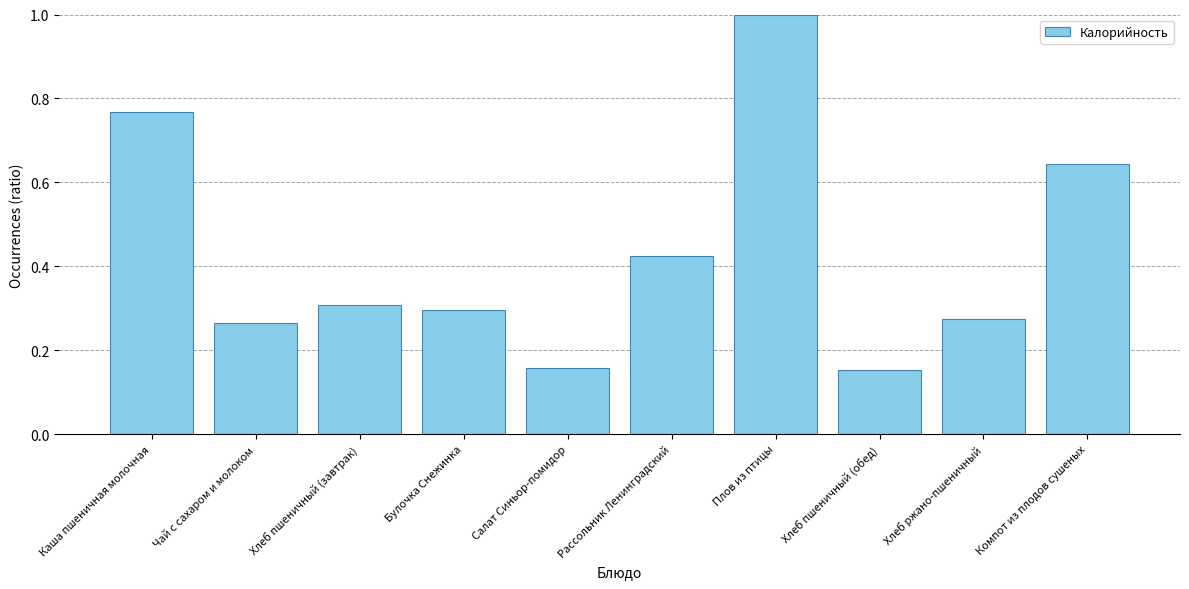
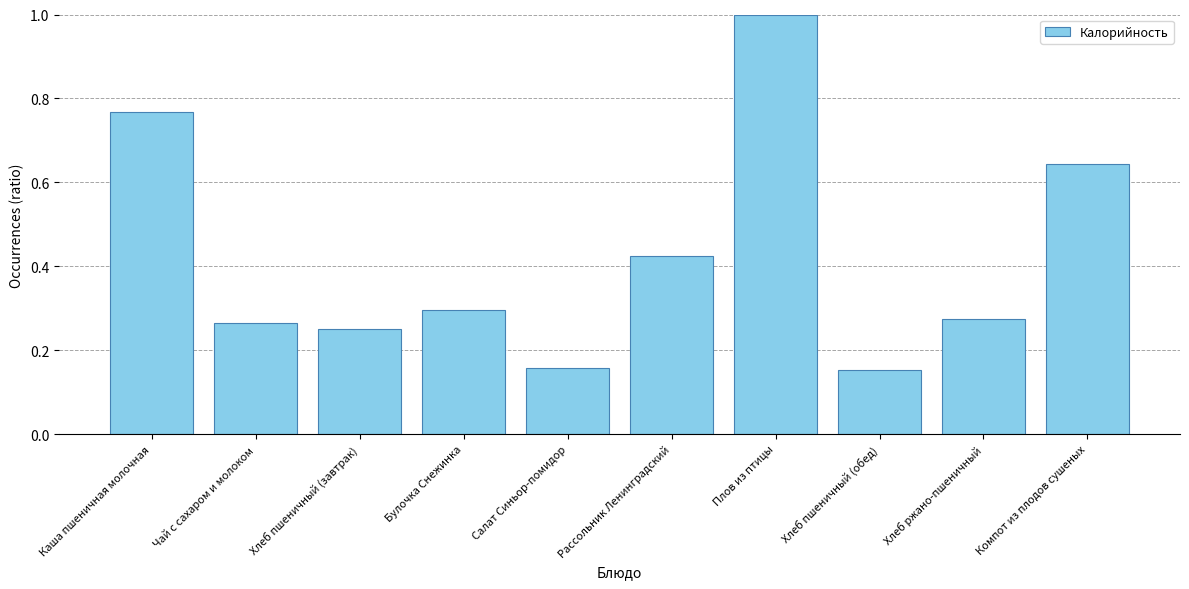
  {
    "Каша пшеничная молочная": 0.77,
    "Чай с сахаром и молоком": 0.27,
-   "Хлеб пшеничный (завтрак)": 0.31,
+   "Хлеб пшеничный (завтрак)": 0.25,
    "Булочка Снежинка": 0.30,
    "Салат Синьор-помидор": 0.16,
    "Рассольник Ленинградский": 0.43,
    "Плов из птицы": 1.00,
    "Хлеб пшеничный (обед)": 0.15,
    "Хлеб ржано-пшеничный": 0.28,
    "Компот из плодов сушеных": 0.64
  }
